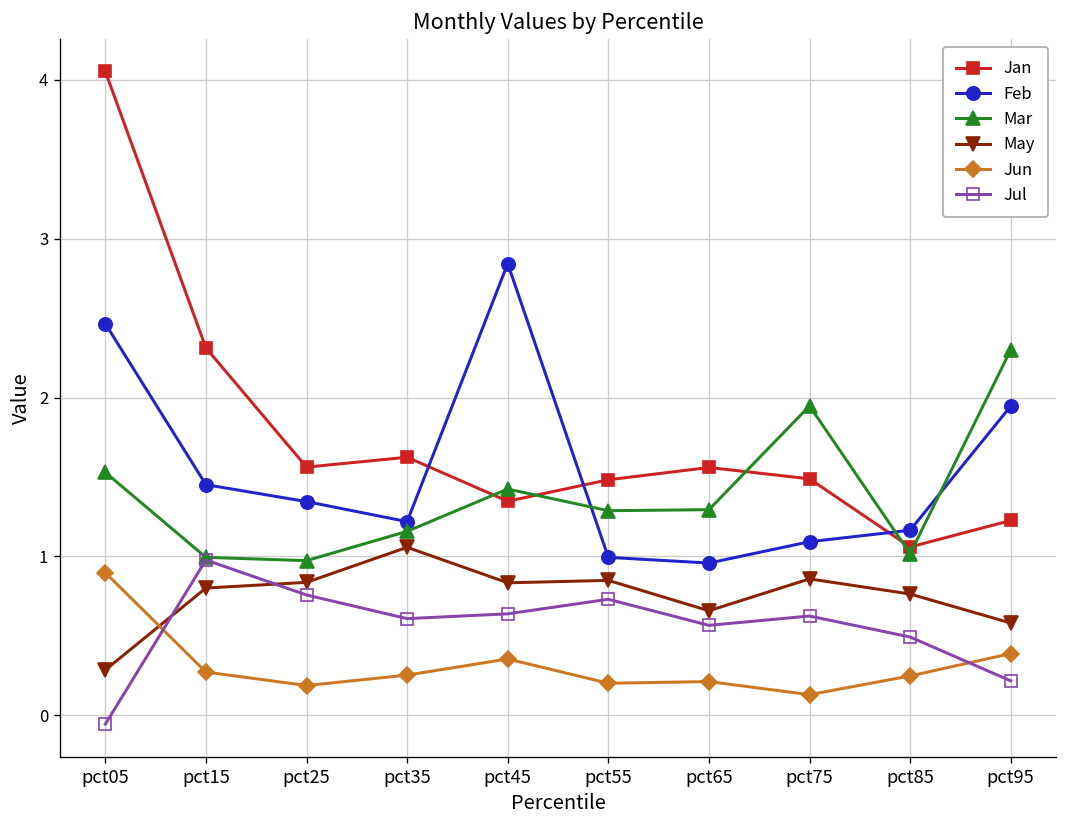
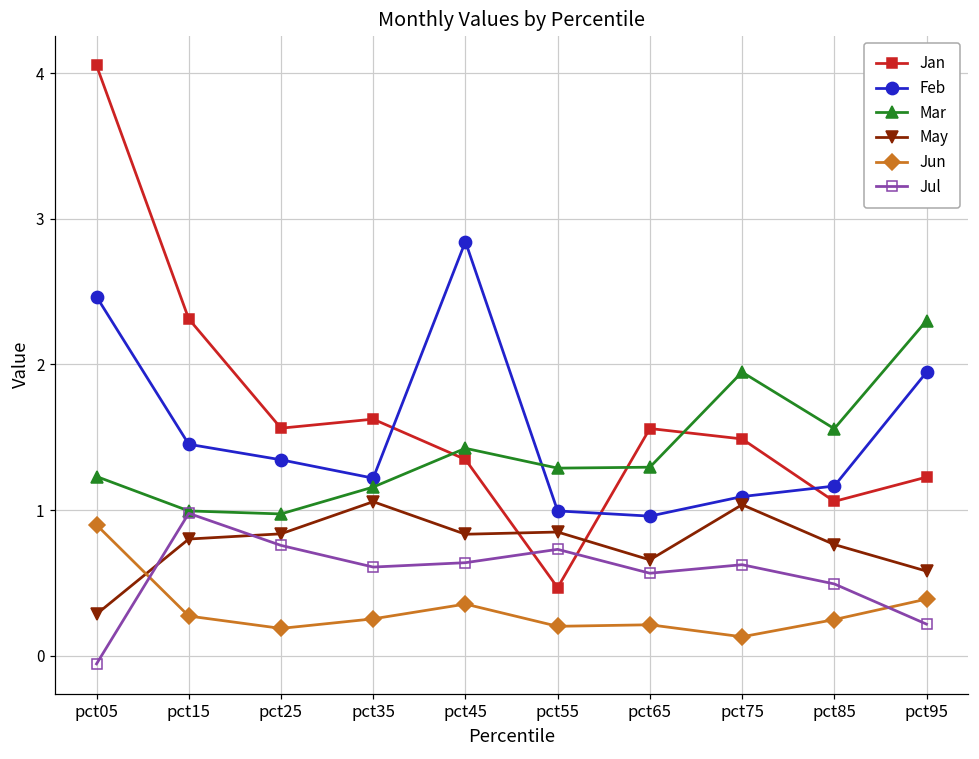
  {
    "Jan": {
      "pct05": 4.05,
      "pct15": 2.31,
      "pct25": 1.56,
      "pct35": 1.62,
      "pct45": 1.35,
-     "pct55": 1.48,
+     "pct55": 0.47,
      "pct65": 1.56,
      "pct75": 1.49,
      "pct85": 1.06,
      "pct95": 1.23
    },
    "Feb": {
      "pct05": 2.46,
      "pct15": 1.45,
      "pct25": 1.35,
      "pct35": 1.22,
      "pct45": 2.84,
      "pct55": 0.99,
      "pct65": 0.96,
      "pct75": 1.09,
      "pct85": 1.16,
      "pct95": 1.95
    },
    "Mar": {
-     "pct05": 1.53,
+     "pct05": 1.23,
      "pct25": 0.97,
      "pct35": 1.16,
      "pct45": 1.42,
      "pct55": 1.29,
      "pct65": 1.29,
      "pct75": 1.95,
-     "pct85": 1.02,
+     "pct85": 1.56,
      "pct95": 2.30
    },
    "May": {
      "pct05": 0.29,
      "pct15": 0.80,
      "pct25": 0.84,
      "pct35": 1.06,
      "pct45": 0.83,
      "pct55": 0.85,
      "pct65": 0.66,
-     "pct75": 0.86,
+     "pct75": 1.04,
      "pct85": 0.76,
      "pct95": 0.58
    },
    "Jun": {
      "pct05": 0.90,
      "pct15": 0.27,
      "pct25": 0.19,
      "pct35": 0.25,
      "pct45": 0.35,
      "pct55": 0.20,
      "pct65": 0.21,
      "pct75": 0.13,
      "pct85": 0.25,
      "pct95": 0.39
    },
    "Jul": {
      "pct05": -0.06,
      "pct25": 0.76,
      "pct35": 0.61,
      "pct45": 0.64,
      "pct55": 0.73,
      "pct65": 0.57,
      "pct75": 0.62,
      "pct85": 0.49,
      "pct95": 0.22
    }
  }
